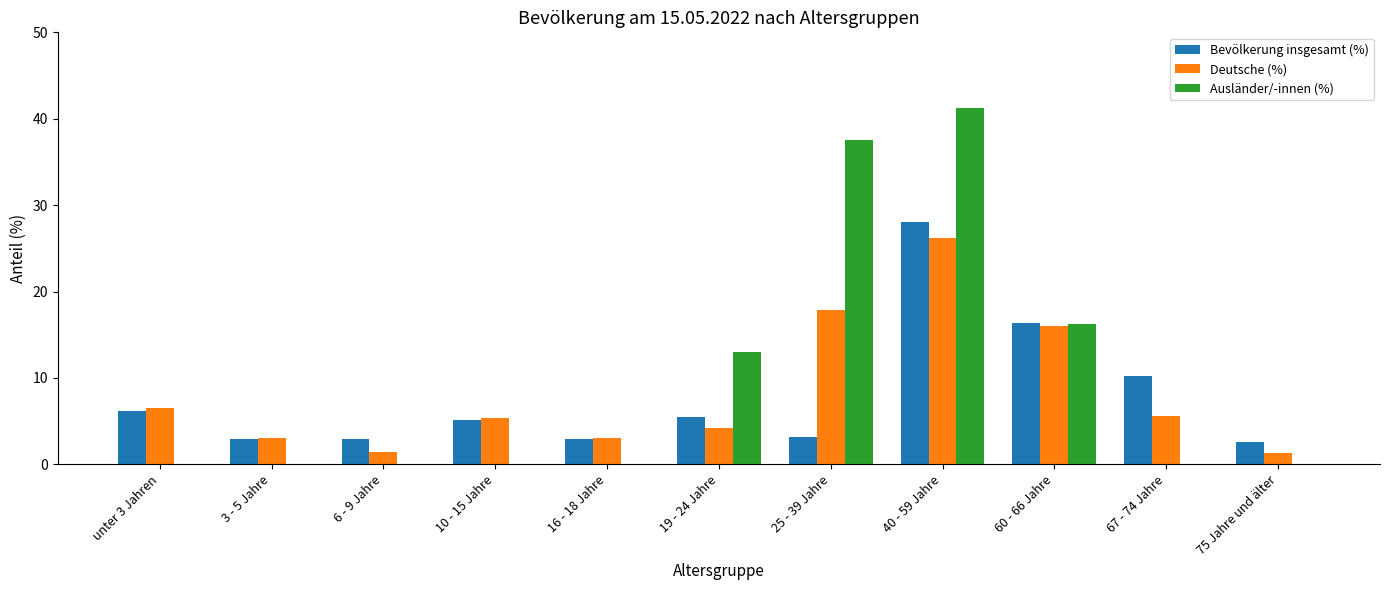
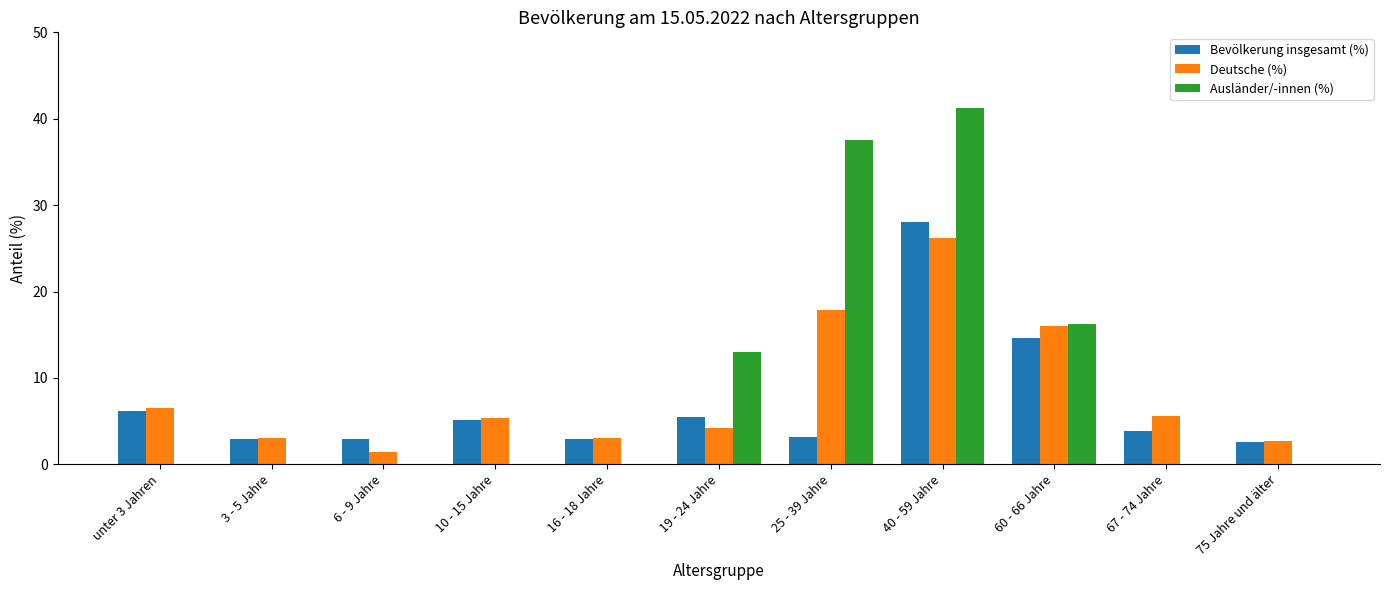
  {
    "Bevölkerung insgesamt (%)": {
      "unter 3 Jahren": 6,
      "3 - 5 Jahre": 3,
      "6 - 9 Jahre": 3,
      "10 - 15 Jahre": 5,
      "16 - 18 Jahre": 3,
      "19 - 24 Jahre": 6,
      "25 - 39 Jahre": 3,
      "40 - 59 Jahre": 28,
-     "60 - 66 Jahre": 16,
-     "67 - 74 Jahre": 10,
+     "60 - 66 Jahre": 15,
+     "67 - 74 Jahre": 4,
      "75 Jahre und älter": 3
    },
    "Deutsche (%)": {
      "unter 3 Jahren": 7,
      "3 - 5 Jahre": 3,
      "6 - 9 Jahre": 1,
      "10 - 15 Jahre": 5,
      "16 - 18 Jahre": 3,
      "19 - 24 Jahre": 4,
      "25 - 39 Jahre": 18,
      "40 - 59 Jahre": 26,
      "60 - 66 Jahre": 16,
      "67 - 74 Jahre": 6,
-     "75 Jahre und älter": 1
+     "75 Jahre und älter": 3
    },
    "Ausländer/-innen (%)": {
      "unter 3 Jahren": 0,
      "3 - 5 Jahre": 0,
      "6 - 9 Jahre": 0,
      "10 - 15 Jahre": 0,
      "16 - 18 Jahre": 0,
      "19 - 24 Jahre": 13,
      "25 - 39 Jahre": 38,
      "40 - 59 Jahre": 41,
      "60 - 66 Jahre": 16,
      "67 - 74 Jahre": 0,
      "75 Jahre und älter": 0
    }
  }
